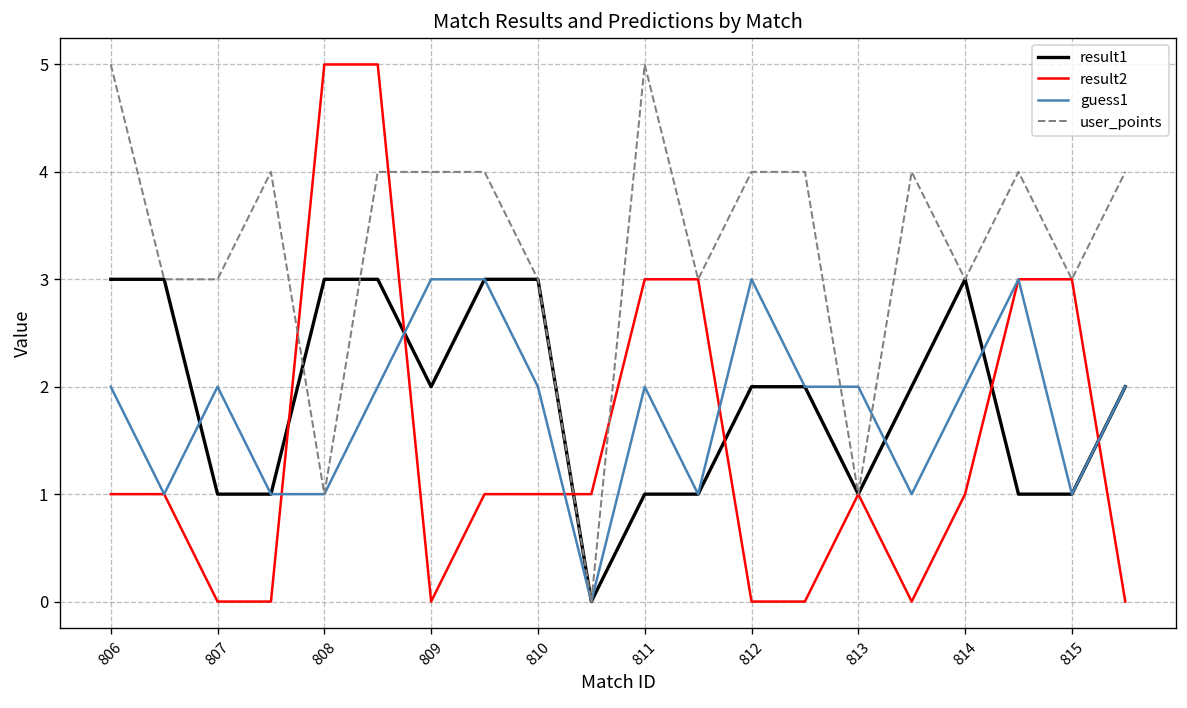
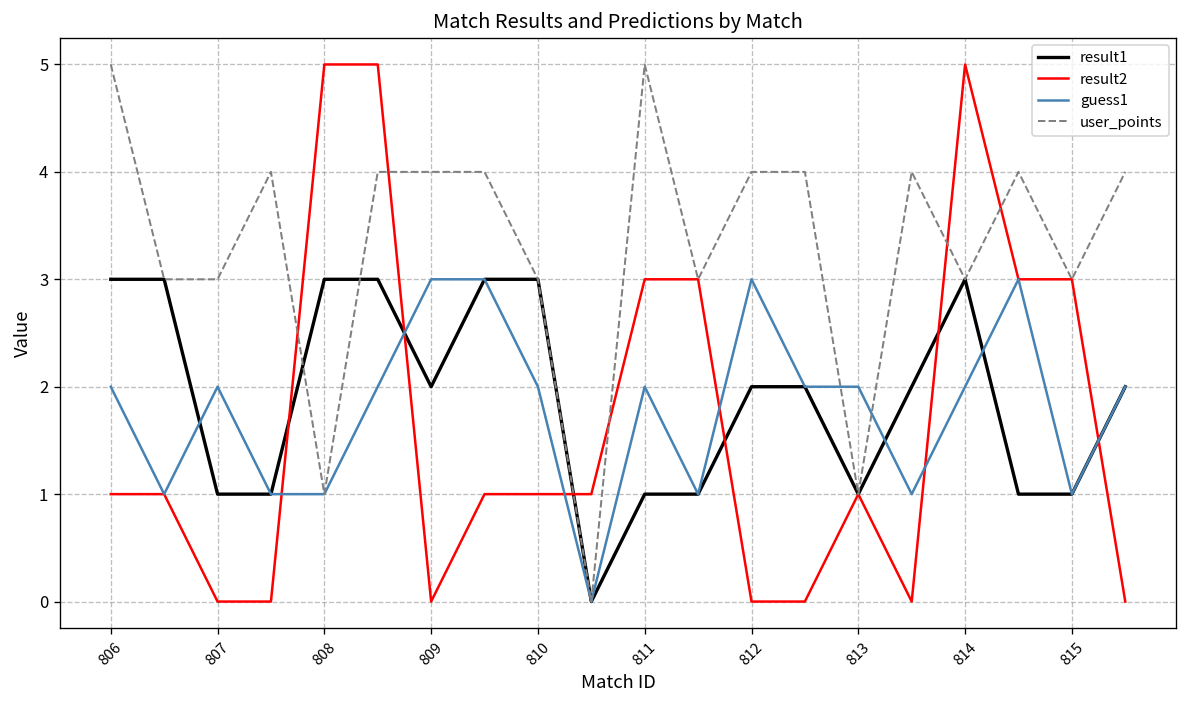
  {
    "result1": {
      "806": 3,
      "807": 1,
      "808": 3,
      "809": 2,
      "811": 1,
      "812": 2
    },
    "result2": {
      "806": 1,
      "807": 0,
      "808": 5,
      "809": 0,
      "810": 1,
      "811": 3,
      "812": 0,
-     "814": 1
+     "814": 5
    },
    "guess1": {
      "806": 2,
      "807": 2,
      "809": 3,
      "810": 2,
      "811": 2,
      "812": 3,
      "813": 2,
      "814": 2
    },
    "user_points": {
      "806": 5,
      "807": 3,
      "809": 4,
      "811": 5,
      "812": 4
    }
  }
